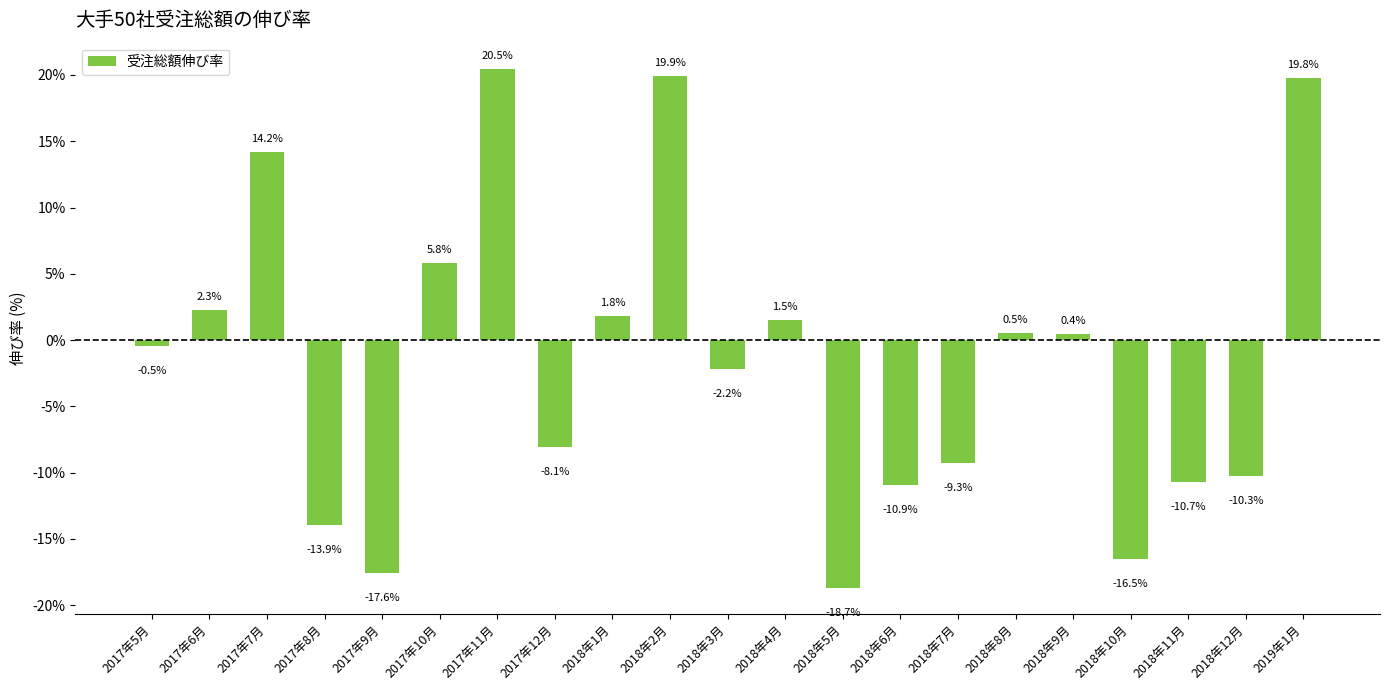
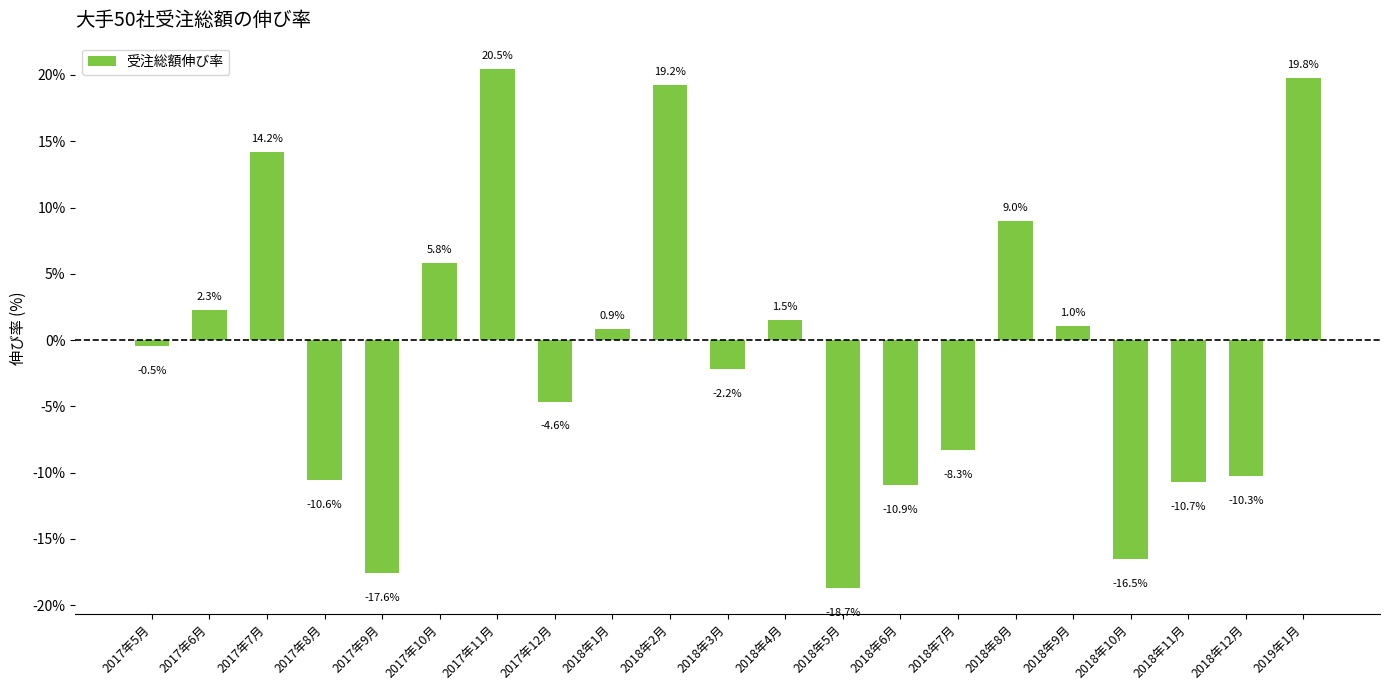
  {
    "2017年5月": "-0.5%",
    "2017年6月": "2.3%",
    "2017年7月": "14.2%",
-   "2017年8月": "-13.9%",
+   "2017年8月": "-10.6%",
    "2017年9月": "-17.6%",
    "2017年10月": "5.8%",
    "2017年11月": "20.5%",
-   "2017年12月": "-8.1%",
-   "2018年1月": "1.8%",
-   "2018年2月": "19.9%",
+   "2017年12月": "-4.6%",
+   "2018年1月": "0.9%",
+   "2018年2月": "19.2%",
    "2018年3月": "-2.2%",
    "2018年4月": "1.5%",
    "2018年5月": "-18.7%",
    "2018年6月": "-10.9%",
-   "2018年7月": "-9.3%",
-   "2018年8月": "0.5%",
-   "2018年9月": "0.4%",
+   "2018年7月": "-8.3%",
+   "2018年8月": "9.0%",
+   "2018年9月": "1.0%",
    "2018年10月": "-16.5%",
    "2018年11月": "-10.7%",
    "2018年12月": "-10.3%",
    "2019年1月": "19.8%"
  }
